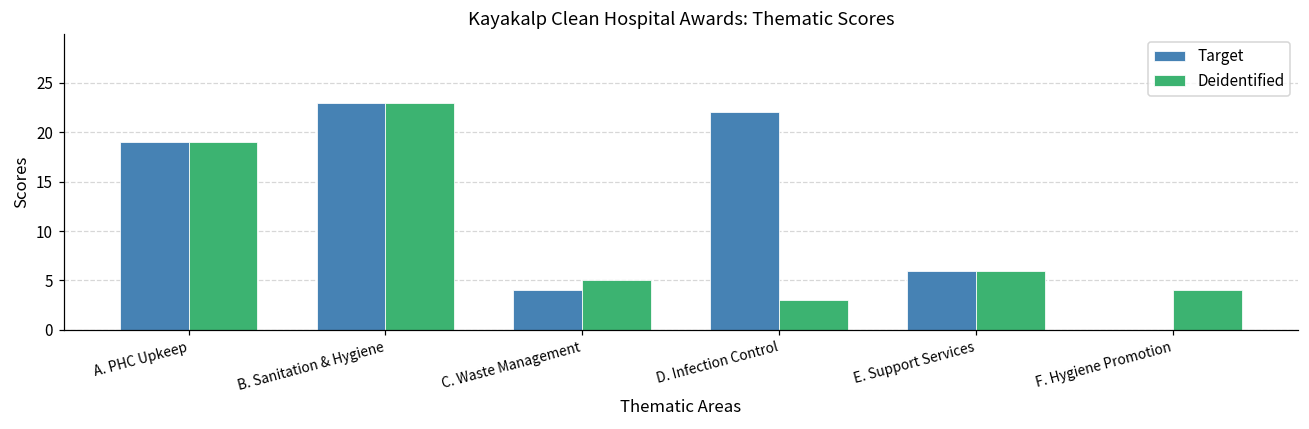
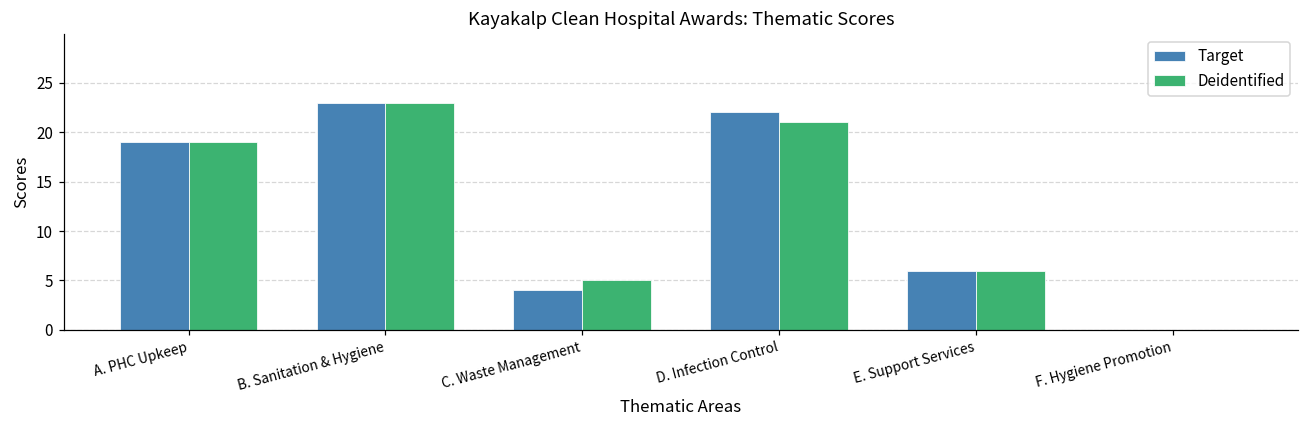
  {
    "Target": {
      "A. PHC Upkeep": 19,
      "B. Sanitation & Hygiene": 23,
      "C. Waste Management": 4,
      "D. Infection Control": 22,
      "E. Support Services": 6,
      "F. Hygiene Promotion": 0
    },
    "Deidentified": {
      "A. PHC Upkeep": 19,
      "B. Sanitation & Hygiene": 23,
      "C. Waste Management": 5,
-     "D. Infection Control": 3,
+     "D. Infection Control": 21,
      "E. Support Services": 6,
-     "F. Hygiene Promotion": 4
+     "F. Hygiene Promotion": 0
    }
  }
